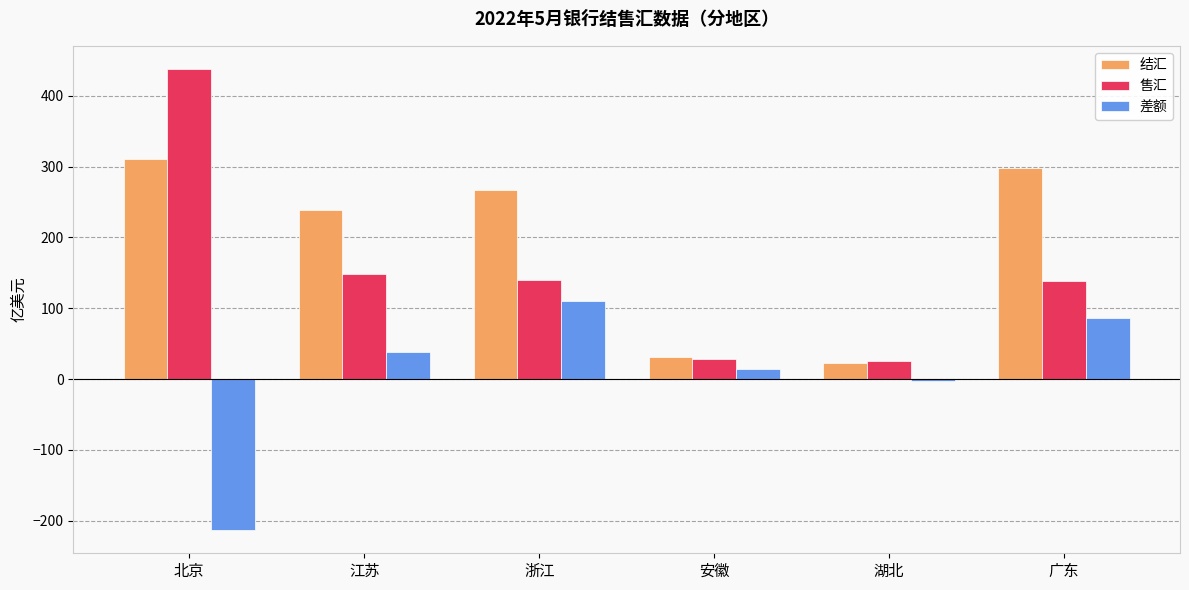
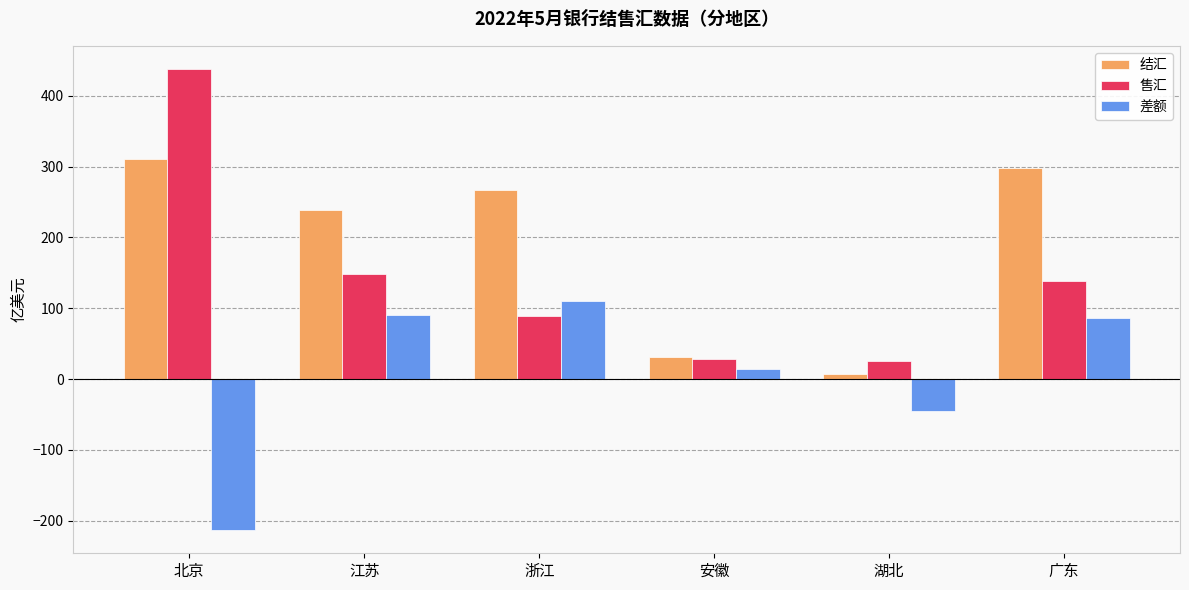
  {
    "结汇": {
      "北京": 310,
      "江苏": 240,
      "浙江": 270,
      "安徽": 30,
-     "湖北": 20,
+     "湖北": 10,
      "广东": 300
    },
    "售汇": {
      "北京": 440,
      "江苏": 150,
-     "浙江": 140,
+     "浙江": 90,
      "安徽": 30,
      "湖北": 30,
      "广东": 140
    },
    "差额": {
      "北京": -210,
-     "江苏": 40,
+     "江苏": 90,
      "浙江": 110,
      "安徽": 10,
-     "湖北": 0,
+     "湖北": -40,
      "广东": 90
    }
  }
